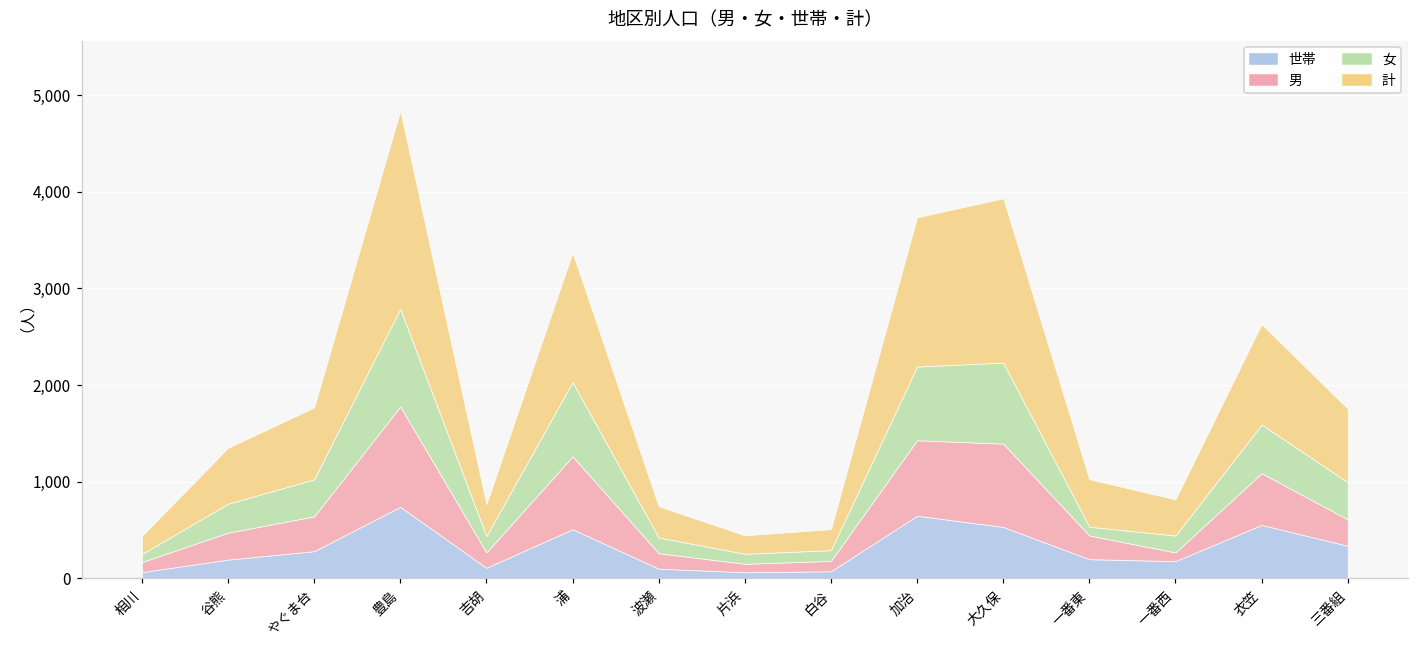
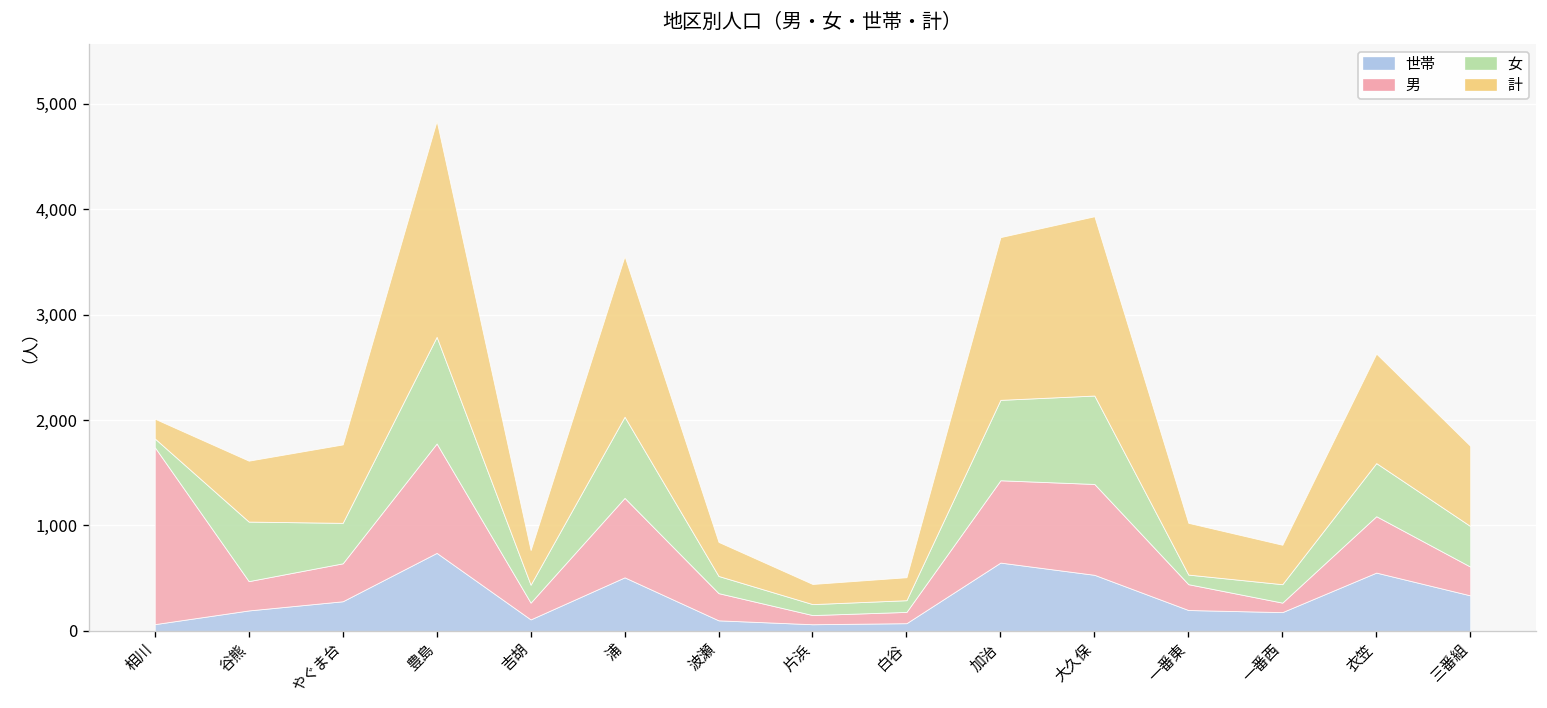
  {
    "世帯": {
      "相川": "100",
      "谷熊": "200",
      "やぐま台": "300",
      "豊島": "700",
      "吉胡": "100",
      "浦": "500",
      "波瀬": "100",
      "片浜": "100",
      "白谷": "100",
      "加治": "600",
      "大久保": "500",
      "一番東": "200",
      "一番西": "200",
      "衣笠": "600",
      "三番組": "300"
    },
    "男": {
-     "相川": "100",
+     "相川": "1,700",
      "谷熊": "300",
      "やぐま台": "400",
      "豊島": "1,000",
      "吉胡": "200",
      "浦": "800",
-     "波瀬": "200",
+     "波瀬": "300",
      "片浜": "100",
      "白谷": "100",
      "加治": "800",
      "大久保": "900",
      "一番東": "200",
      "一番西": "100",
      "衣笠": "500",
      "三番組": "300"
    },
    "女": {
      "相川": "100",
-     "谷熊": "300",
+     "谷熊": "600",
      "やぐま台": "400",
      "豊島": "1,000",
      "吉胡": "200",
      "浦": "800",
      "波瀬": "200",
      "片浜": "100",
      "白谷": "100",
      "加治": "800",
      "大久保": "800",
      "一番東": "100",
      "一番西": "200",
      "衣笠": "500",
      "三番組": "400"
    },
    "計": {
      "相川": "200",
      "谷熊": "600",
      "やぐま台": "700",
      "豊島": "2,100",
      "吉胡": "300",
-     "浦": "1,300",
+     "浦": "1,500",
      "波瀬": "300",
      "片浜": "200",
      "白谷": "200",
      "加治": "1,500",
      "大久保": "1,700",
      "一番東": "500",
      "一番西": "400",
      "衣笠": "1,000",
      "三番組": "800"
    }
  }
